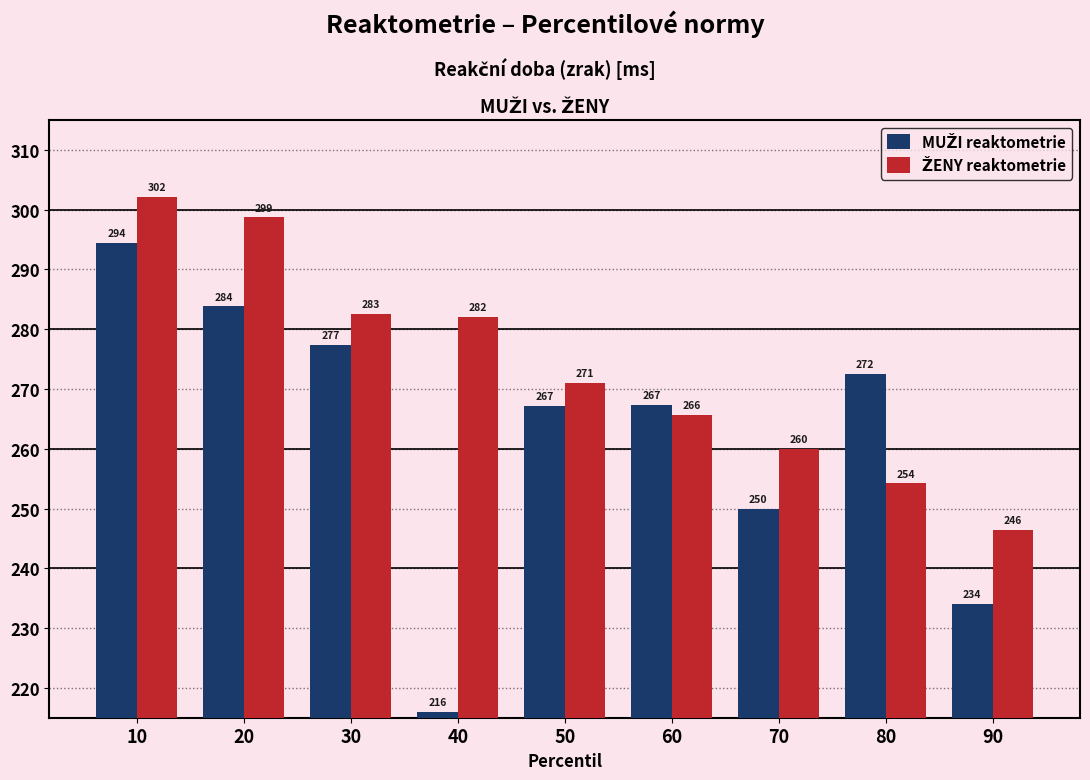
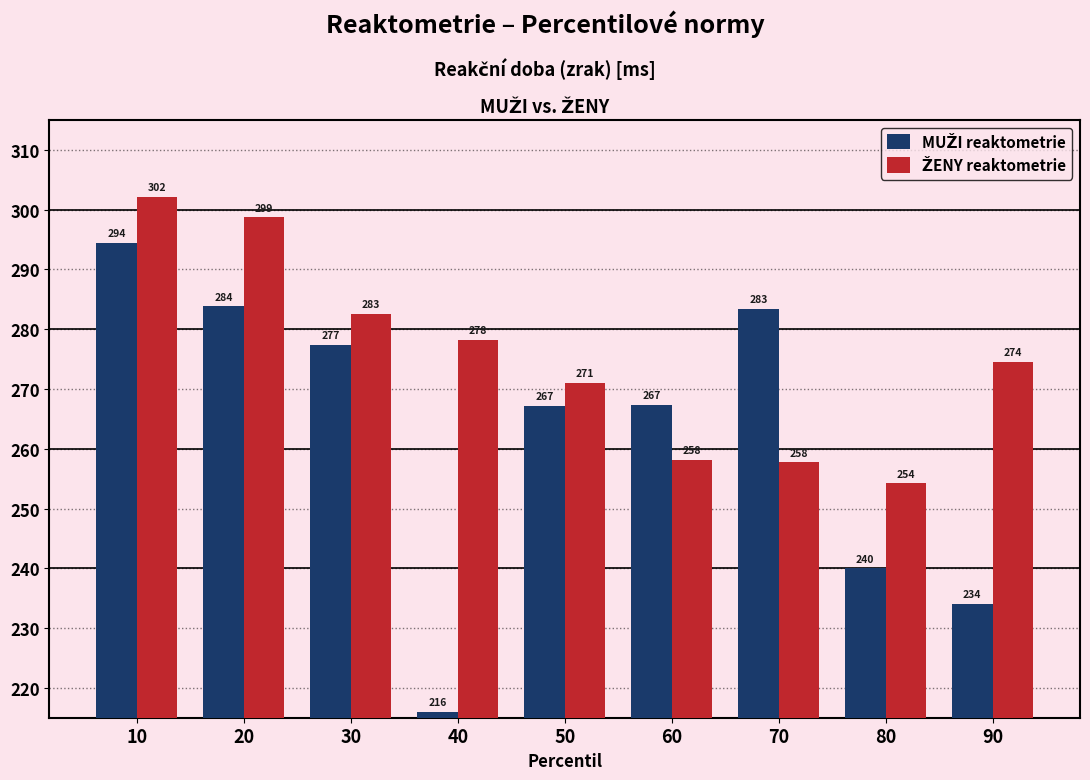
  {
    "MUŽI reaktometrie": {
      "10": 294,
      "20": 284,
      "30": 277,
      "40": 216,
      "50": 267,
      "60": 267,
-     "70": 250,
-     "80": 272,
+     "70": 283,
+     "80": 240,
      "90": 234
    },
    "ŽENY reaktometrie": {
      "10": 302,
      "20": 299,
      "30": 283,
-     "40": 282,
+     "40": 278,
      "50": 271,
-     "60": 266,
-     "70": 260,
+     "60": 258,
+     "70": 258,
      "80": 254,
-     "90": 246
+     "90": 274
    }
  }
